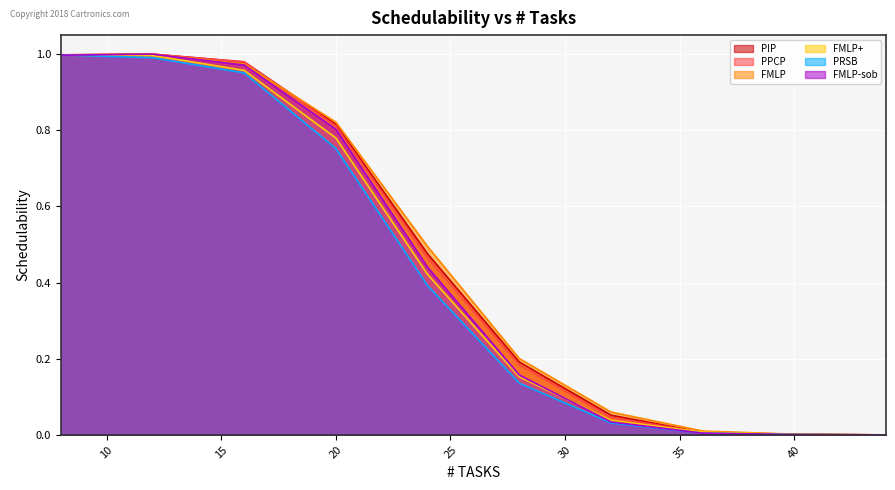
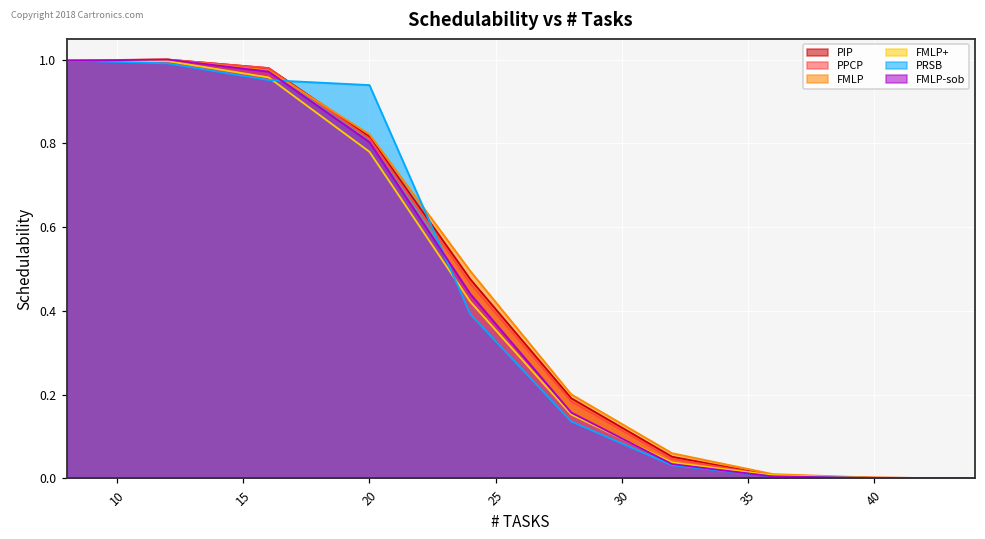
  {
    "PRSB": {
-     "20": 0.75
+     "20": 0.94
    },
    "FMLP-sob": {
      "20": 0.80
    }
  }
